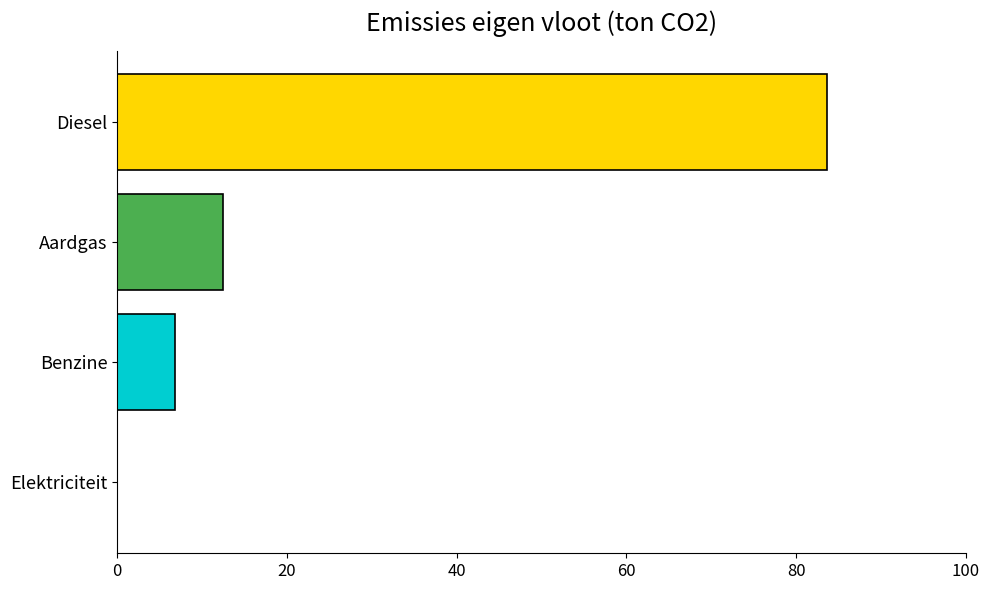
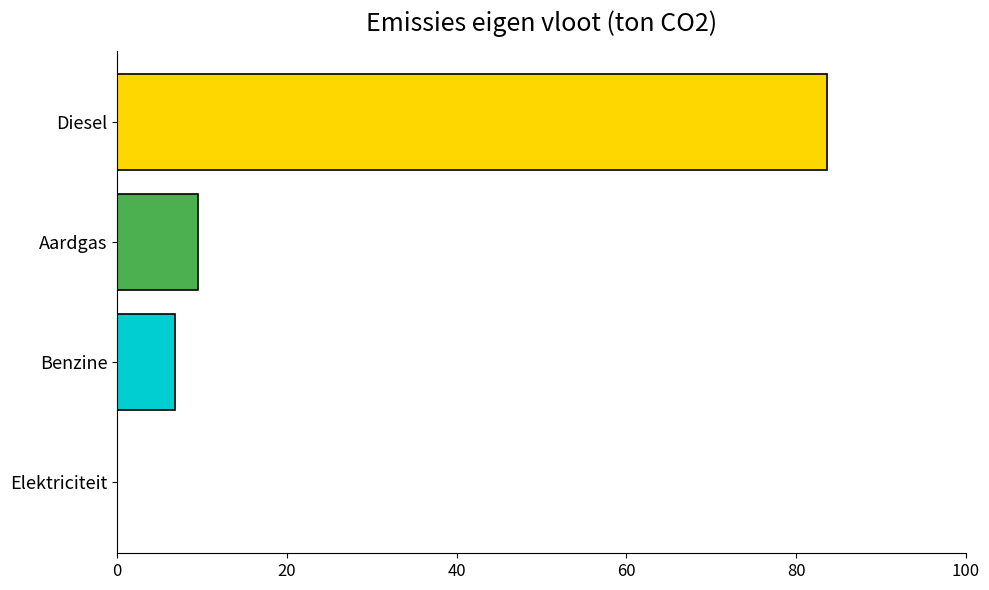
  {
    "Diesel": 84,
-   "Aardgas": 12,
+   "Aardgas": 10,
    "Benzine": 7,
    "Elektriciteit": 0
  }
